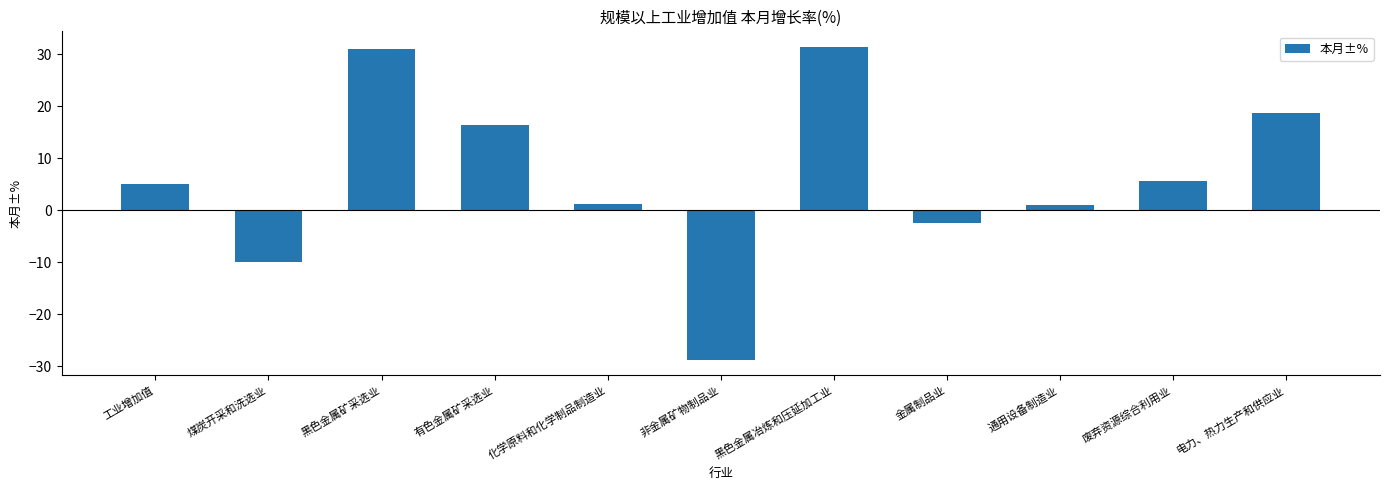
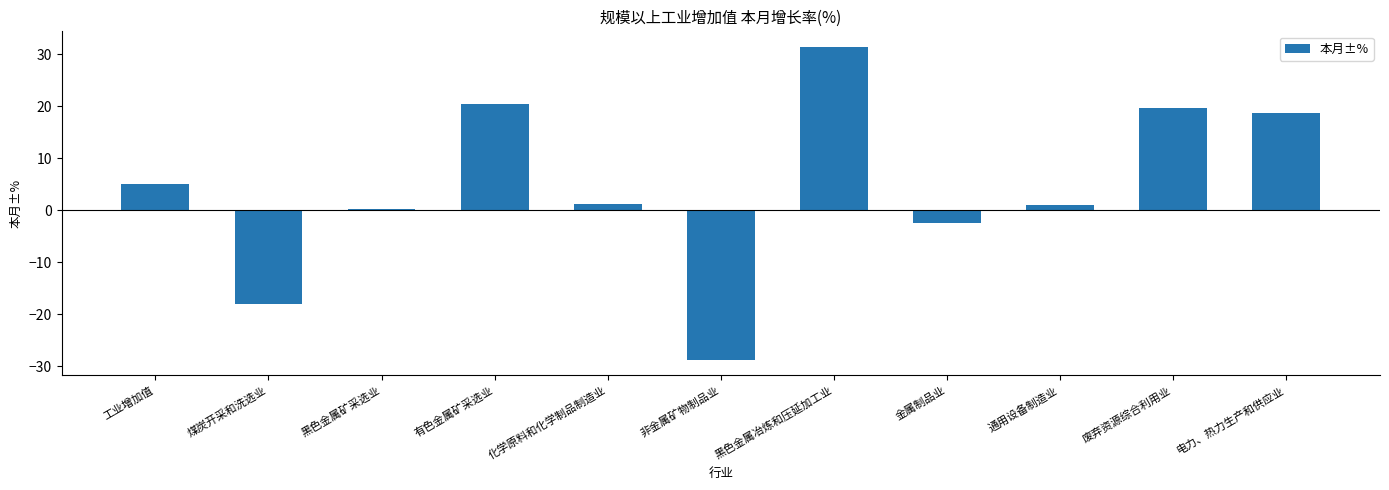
  {
    "工业增加值": 5,
-   "煤炭开采和洗选业": -10,
-   "黑色金属矿采选业": 31,
-   "有色金属矿采选业": 16,
+   "煤炭开采和洗选业": -18,
+   "黑色金属矿采选业": 0,
+   "有色金属矿采选业": 21,
    "化学原料和化学制品制造业": 1,
    "非金属矿物制品业": -29,
    "黑色金属冶炼和压延加工业": 31,
    "金属制品业": -2,
    "通用设备制造业": 1,
-   "废弃资源综合利用业": 6,
+   "废弃资源综合利用业": 20,
    "电力、热力生产和供应业": 19
  }
